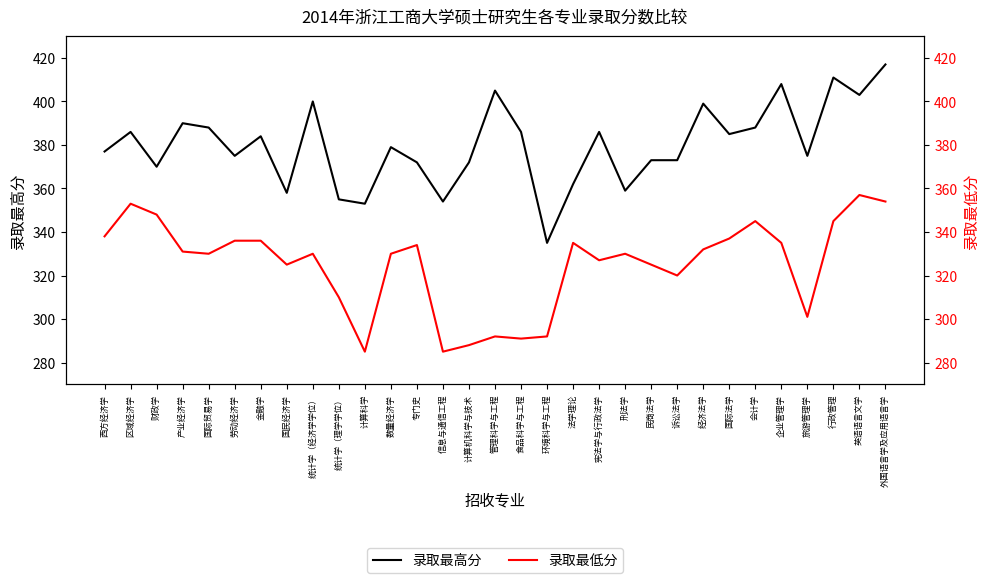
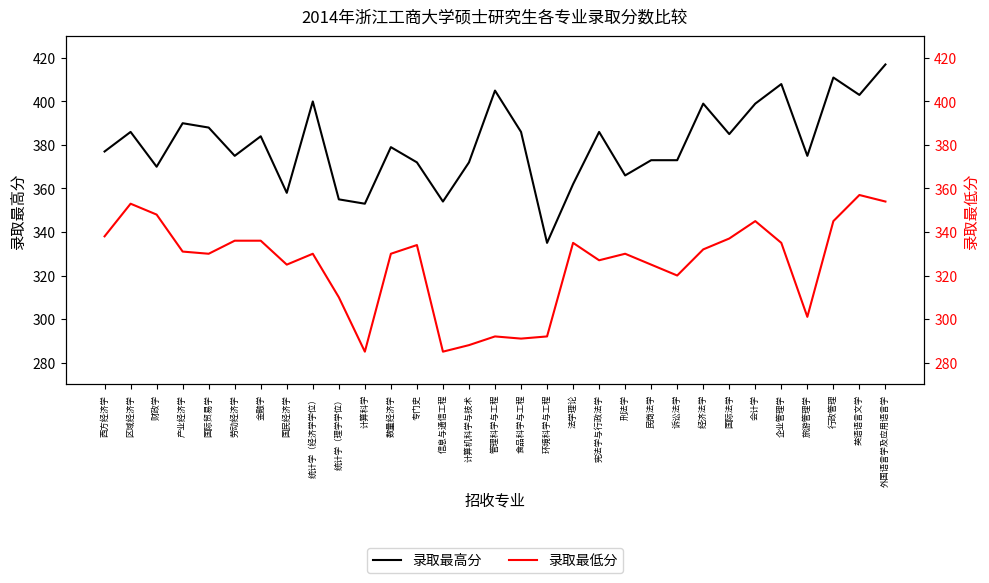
  {
    "录取最高分": {
      "西方经济学": 377,
      "区域经济学": 386,
      "财政学": 370,
      "产业经济学": 390,
      "国际贸易学": 388,
      "劳动经济学": 375,
      "金融学": 384,
      "国民经济学": 358,
      "统计学（经济学学位）": 400,
      "统计学（理学学位）": 355,
      "计算科学": 353,
      "数量经济学": 379,
      "专门史": 372,
      "信息与通信工程": 354,
      "计算机科学与技术": 372,
      "管理科学与工程": 405,
      "食品科学与工程": 386,
      "环境科学与工程": 335,
      "法学理论": 362,
      "宪法学与行政法学": 386,
-     "刑法学": 359,
+     "刑法学": 366,
      "民商法学": 373,
      "诉讼法学": 373,
      "经济法学": 399,
      "国际法学": 385,
-     "会计学": 388,
+     "会计学": 399,
      "企业管理学": 408,
      "旅游管理学": 375,
      "行政管理": 411,
      "英语语言文学": 403,
      "外国语言学及应用语言学": 417
    },
    "录取最低分": {
      "西方经济学": 338,
      "区域经济学": 353,
      "财政学": 348,
      "产业经济学": 331,
      "国际贸易学": 330,
      "劳动经济学": 336,
      "金融学": 336,
      "国民经济学": 325,
      "统计学（经济学学位）": 330,
      "统计学（理学学位）": 310,
      "计算科学": 285,
      "数量经济学": 330,
      "专门史": 334,
      "信息与通信工程": 285,
      "计算机科学与技术": 288,
      "管理科学与工程": 292,
      "食品科学与工程": 291,
      "环境科学与工程": 292,
      "法学理论": 335,
      "宪法学与行政法学": 327,
      "刑法学": 330,
      "民商法学": 325,
      "诉讼法学": 320,
      "经济法学": 332,
      "国际法学": 337,
      "会计学": 345,
      "企业管理学": 335,
      "旅游管理学": 301,
      "行政管理": 345,
      "英语语言文学": 357,
      "外国语言学及应用语言学": 354
    }
  }
